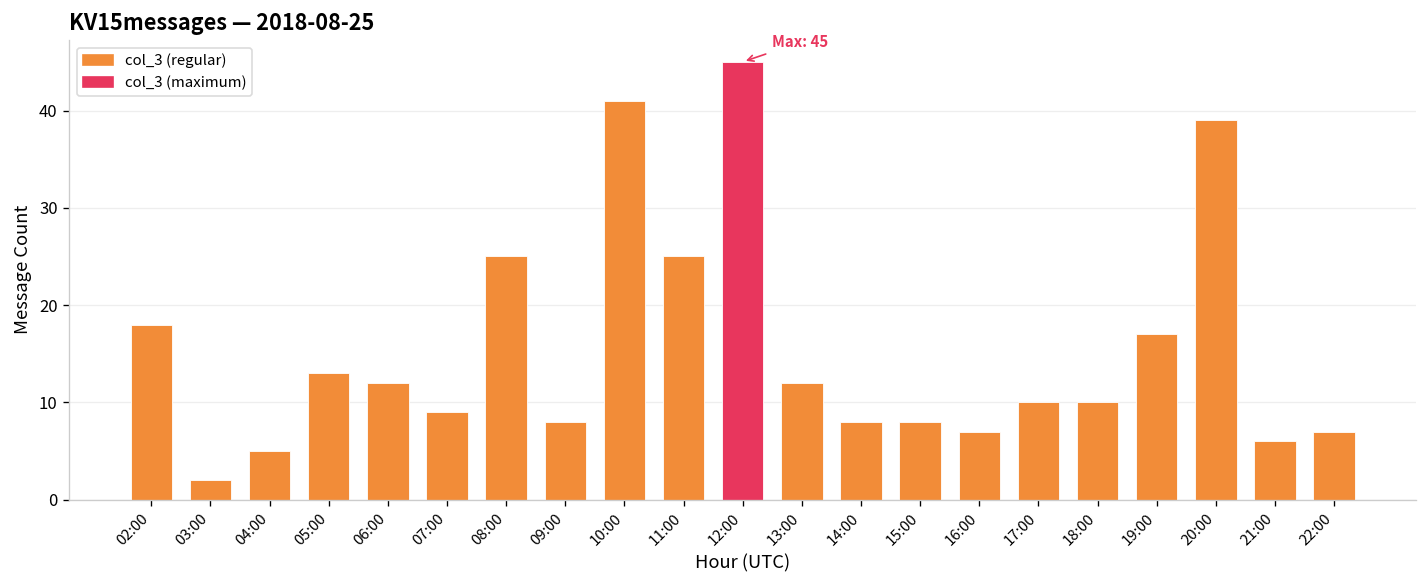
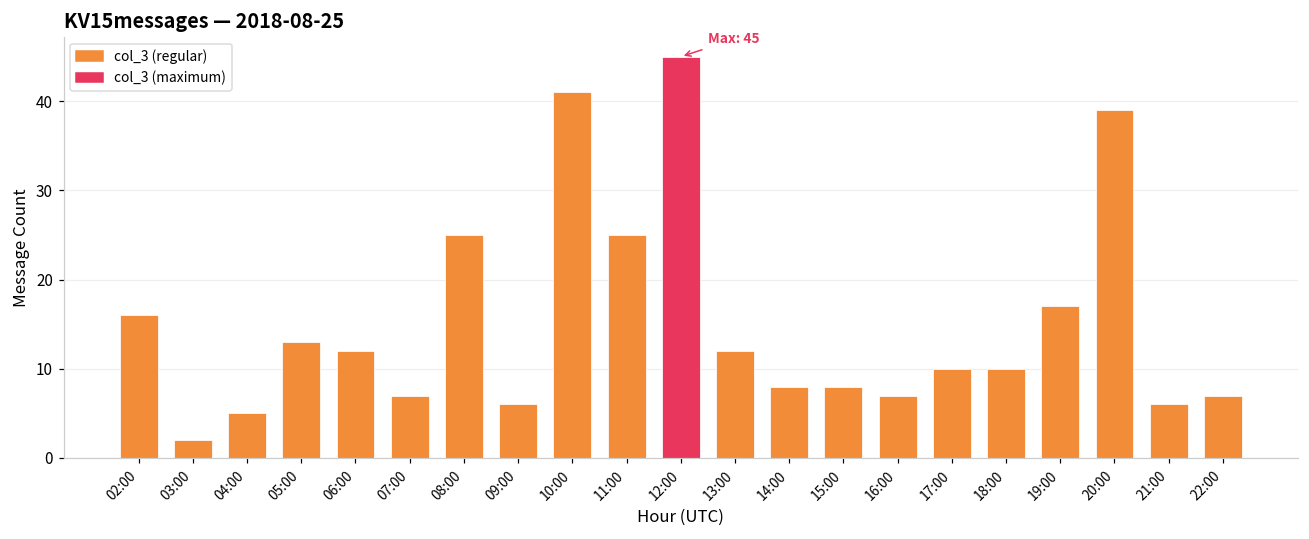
  {
-   "02:00": 18,
+   "02:00": 16,
    "03:00": 2,
    "04:00": 5,
    "05:00": 13,
    "06:00": 12,
-   "07:00": 9,
+   "07:00": 7,
    "08:00": 25,
-   "09:00": 8,
+   "09:00": 6,
    "10:00": 41,
    "11:00": 25,
    "13:00": 12,
    "14:00": 8,
    "15:00": 8,
    "16:00": 7,
    "17:00": 10,
    "18:00": 10,
    "19:00": 17,
    "20:00": 39,
    "21:00": 6,
    "22:00": 7
  }
